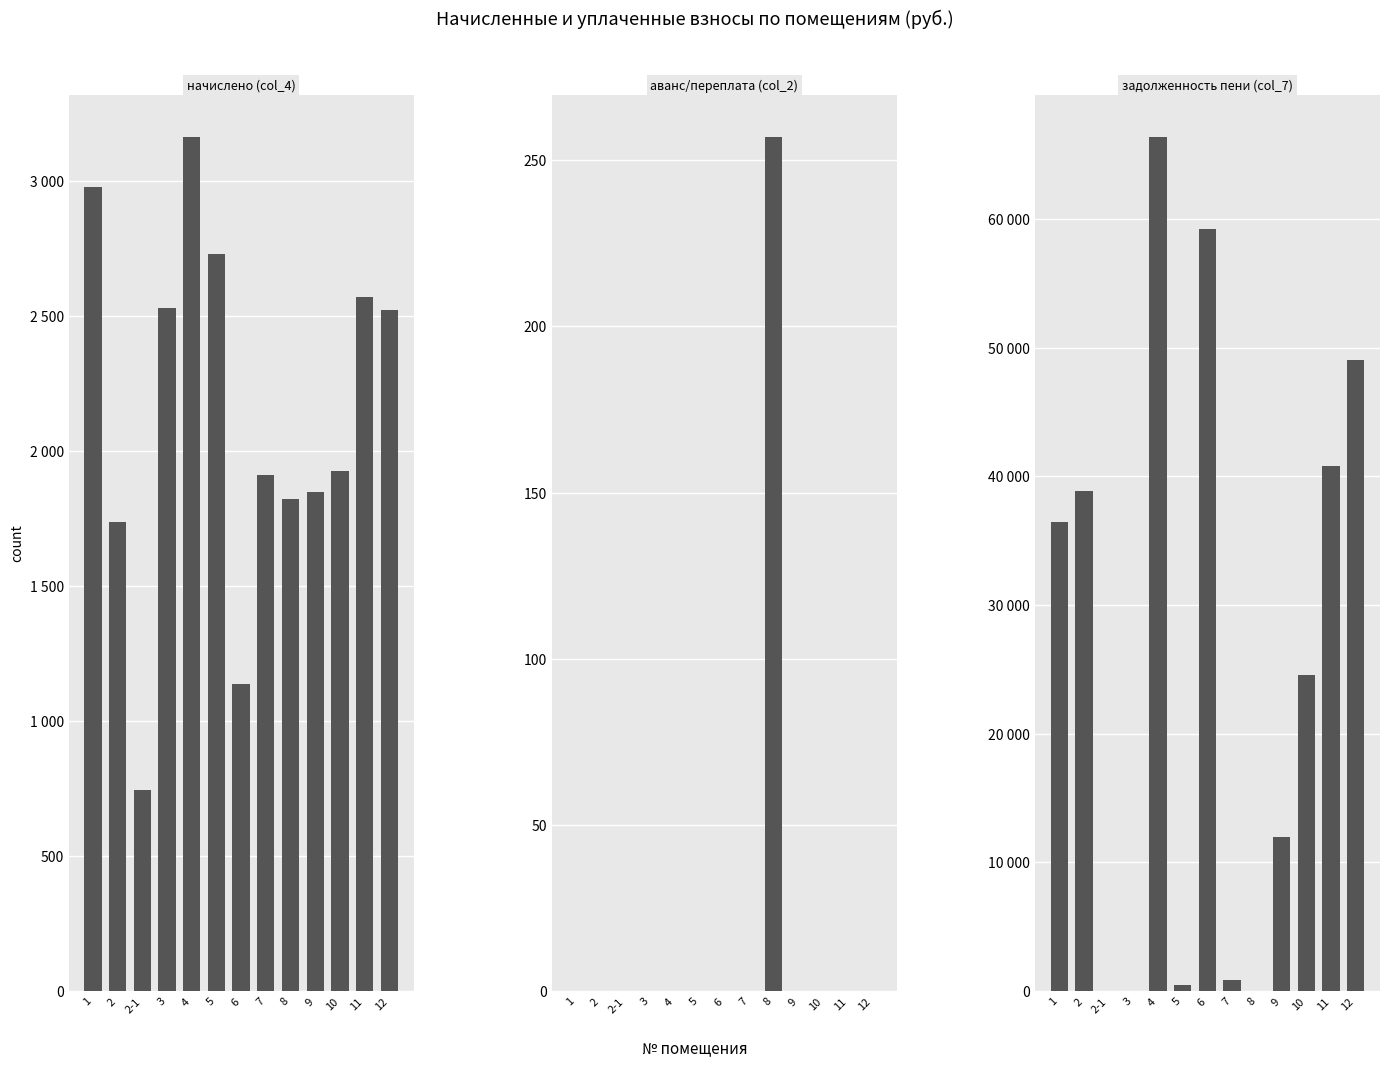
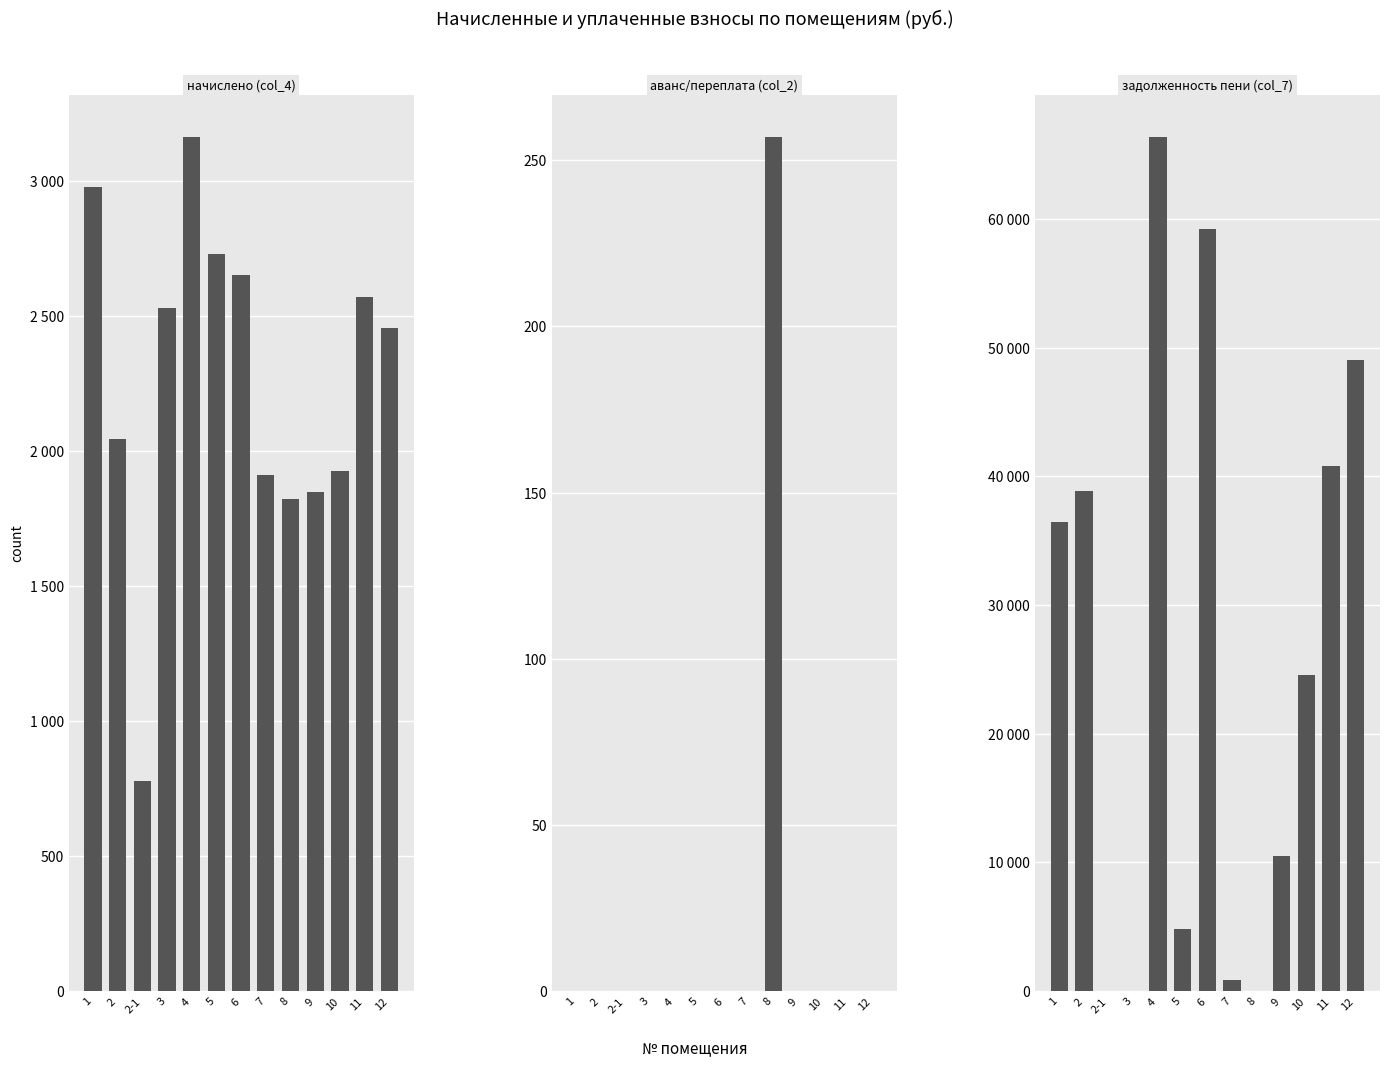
  {
    "начислено (col_4)": {
      "1": 2980,
-     "2": 1740,
-     "2-1": 740,
+     "2": 2040,
+     "2-1": 780,
      "3": 2530,
      "4": 3160,
      "5": 2730,
-     "6": 1140,
+     "6": 2650,
      "7": 1910,
      "8": 1820,
      "9": 1850,
      "10": 1930,
      "11": 2570,
-     "12": 2520
+     "12": 2450
    },
    "аванс/переплата (col_2)": {
      "1": 0,
      "2": 0,
      "2-1": 0,
      "3": 0,
      "4": 0,
      "5": 0,
      "6": 0,
      "7": 0,
      "8": 257,
      "9": 0,
      "10": 0,
      "11": 0,
      "12": 0
    },
    "задолженность пени (col_7)": {
      "1": 36400,
      "2": 38900,
      "2-1": 0,
      "3": 0,
      "4": 66400,
-     "5": 400,
+     "5": 4800,
      "6": 59200,
      "7": 900,
      "8": 0,
-     "9": 12000,
+     "9": 10500,
      "10": 24600,
      "11": 40800,
      "12": 49000
    }
  }
